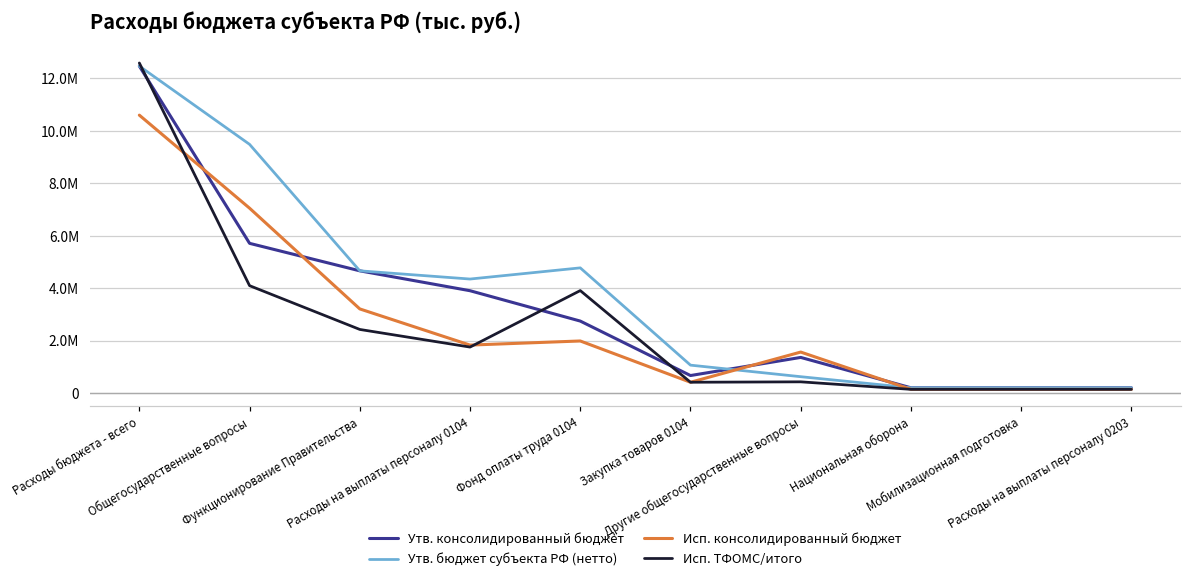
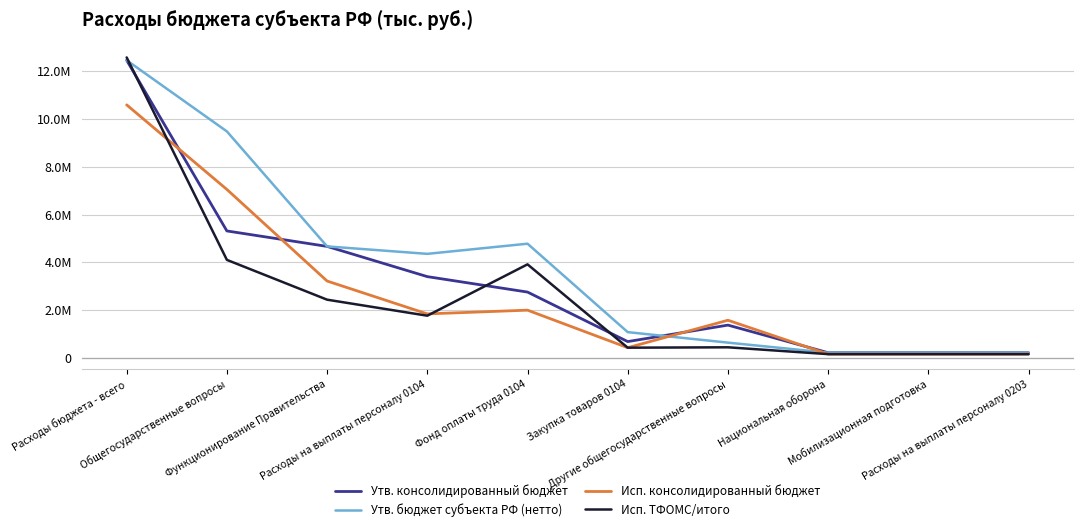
  {
    "Утв. консолидированный бюджет": {
-     "Общегосударственные вопросы": 5700000,
-     "Расходы на выплаты персоналу 0104": 3900000,
+     "Общегосударственные вопросы": 5300000,
+     "Расходы на выплаты персоналу 0104": 3400000,
      "Фонд оплаты труда 0104": 2800000,
      "Закупка товаров 0104": 700000,
      "Другие общегосударственные вопросы": 1400000
    },
    "Утв. бюджет субъекта РФ (нетто)": {
      "Общегосударственные вопросы": 9500000,
      "Расходы на выплаты персоналу 0104": 4400000,
      "Фонд оплаты труда 0104": 4800000,
      "Закупка товаров 0104": 1100000,
      "Другие общегосударственные вопросы": 600000
    },
    "Исп. консолидированный бюджет": {
      "Расходы бюджета - всего": 10600000,
      "Общегосударственные вопросы": 7100000,
      "Функционирование Правительства": 3200000,
      "Фонд оплаты труда 0104": 2000000,
      "Другие общегосударственные вопросы": 1600000
    },
    "Исп. ТФОМС/итого": {
      "Расходы бюджета - всего": 12600000,
      "Общегосударственные вопросы": 4100000,
      "Функционирование Правительства": 2400000,
      "Фонд оплаты труда 0104": 3900000,
      "Другие общегосударственные вопросы": 400000
    }
  }
